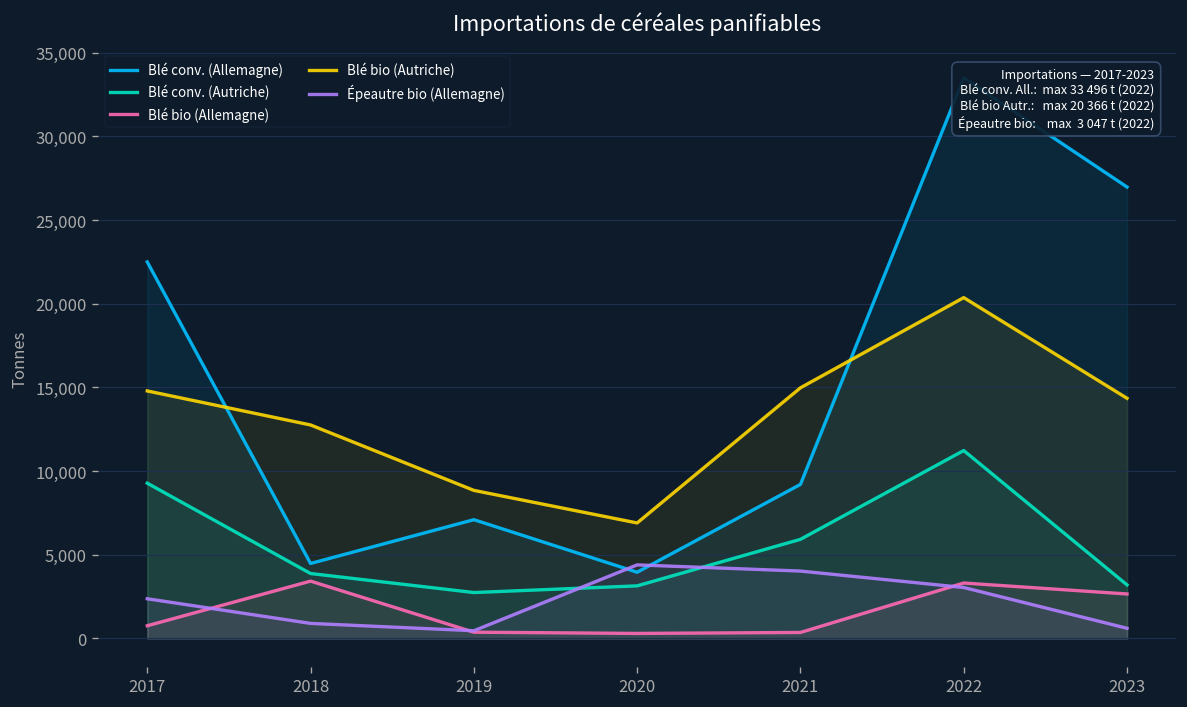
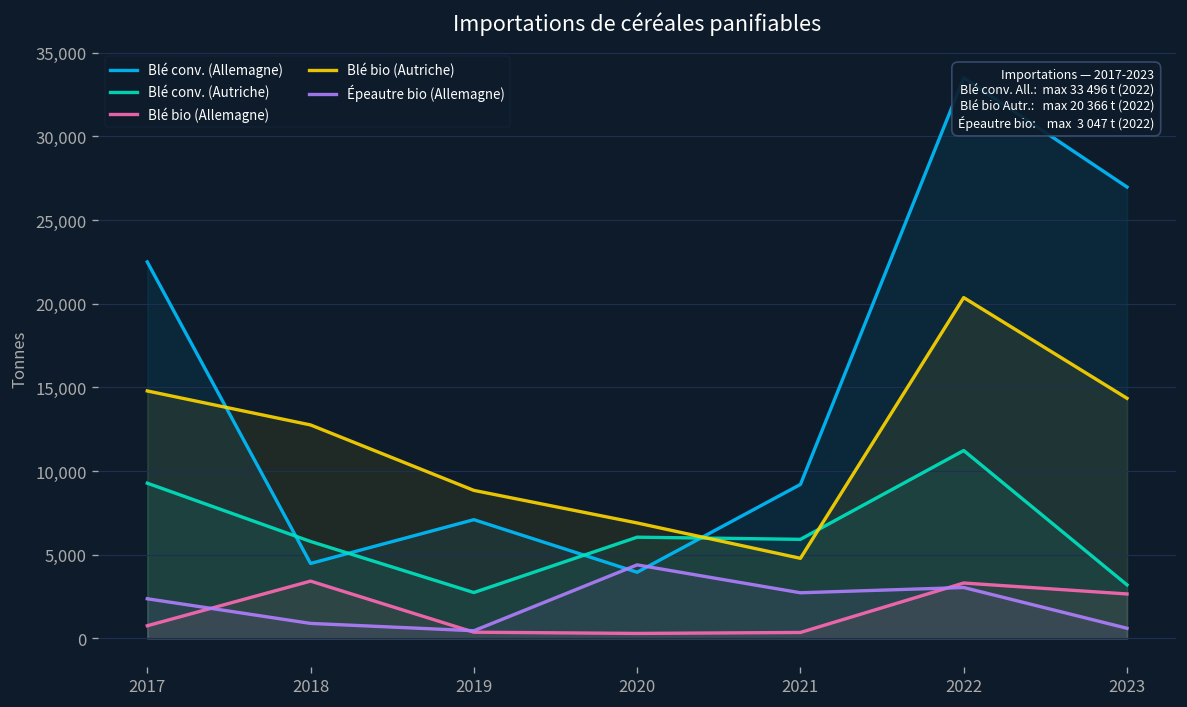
  {
    "Blé conv. (Allemagne)": {
      "2017": "22,500",
      "2018": "4,500",
      "2019": "7,100",
      "2020": "4,000",
      "2021": "9,200",
      "2023": "27,000"
    },
    "Blé conv. (Autriche)": {
      "2017": "9,300",
-     "2018": "3,900",
+     "2018": "5,800",
      "2019": "2,700",
-     "2020": "3,100",
+     "2020": "6,100",
      "2021": "5,900",
      "2022": "11,200",
      "2023": "3,200"
    },
    "Blé bio (Allemagne)": {
      "2017": "800",
      "2018": "3,400",
      "2020": "300",
      "2021": "400",
      "2022": "3,300",
      "2023": "2,700"
    },
    "Blé bio (Autriche)": {
      "2017": "14,800",
      "2018": "12,800",
      "2019": "8,800",
      "2020": "6,900",
-     "2021": "15,000",
+     "2021": "4,800",
      "2022": "20,400",
      "2023": "14,400"
    },
    "Épeautre bio (Allemagne)": {
      "2017": "2,400",
      "2018": "900",
      "2020": "4,400",
-     "2021": "4,000",
+     "2021": "2,700",
      "2022": "3,000",
      "2023": "600"
    }
  }
